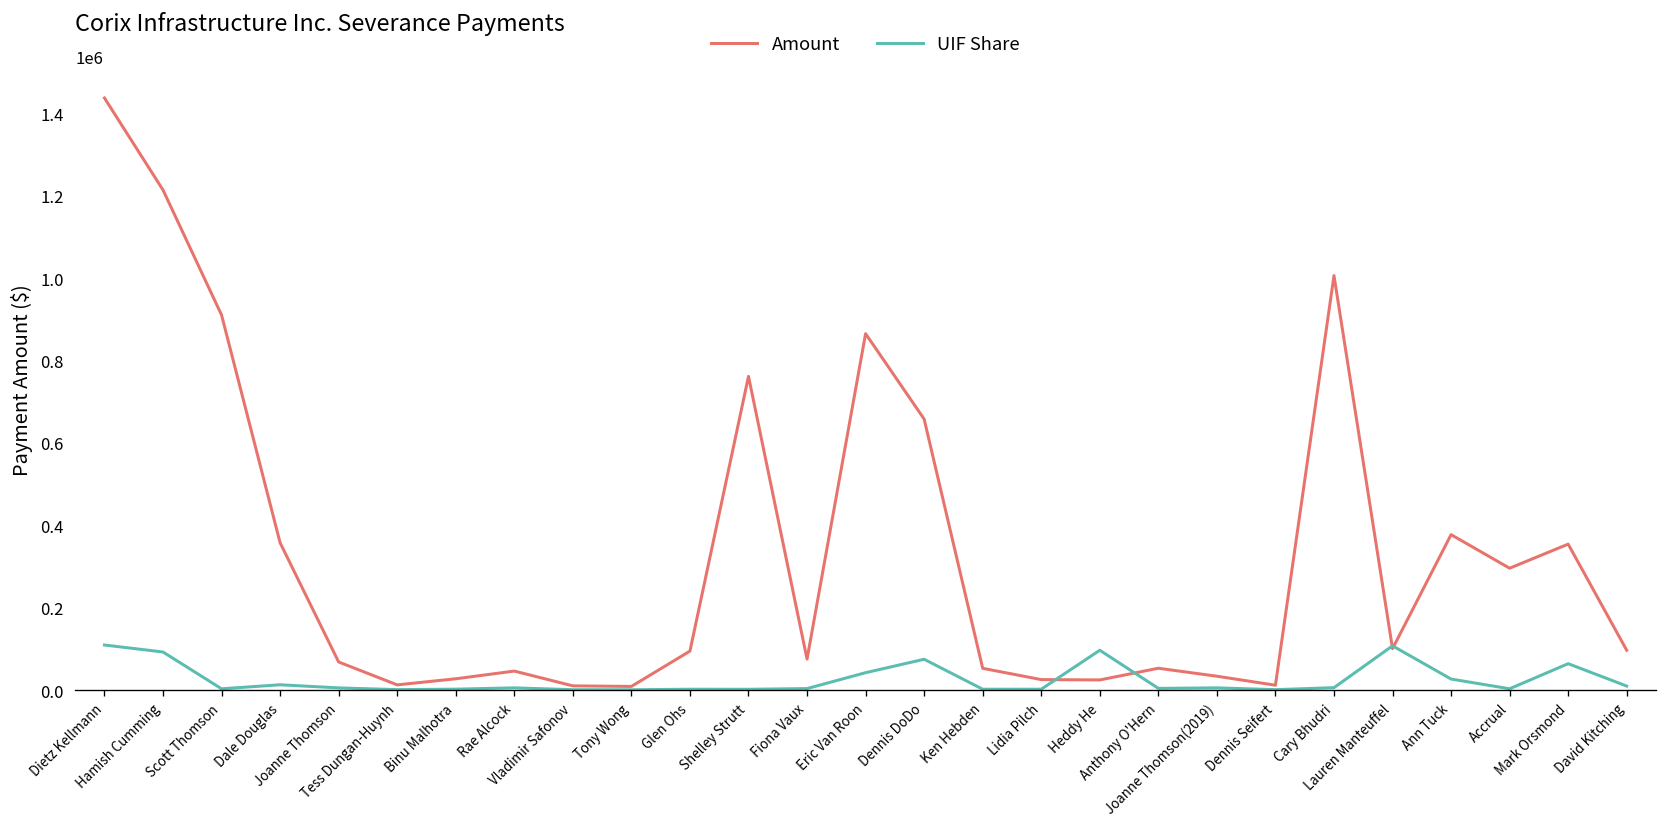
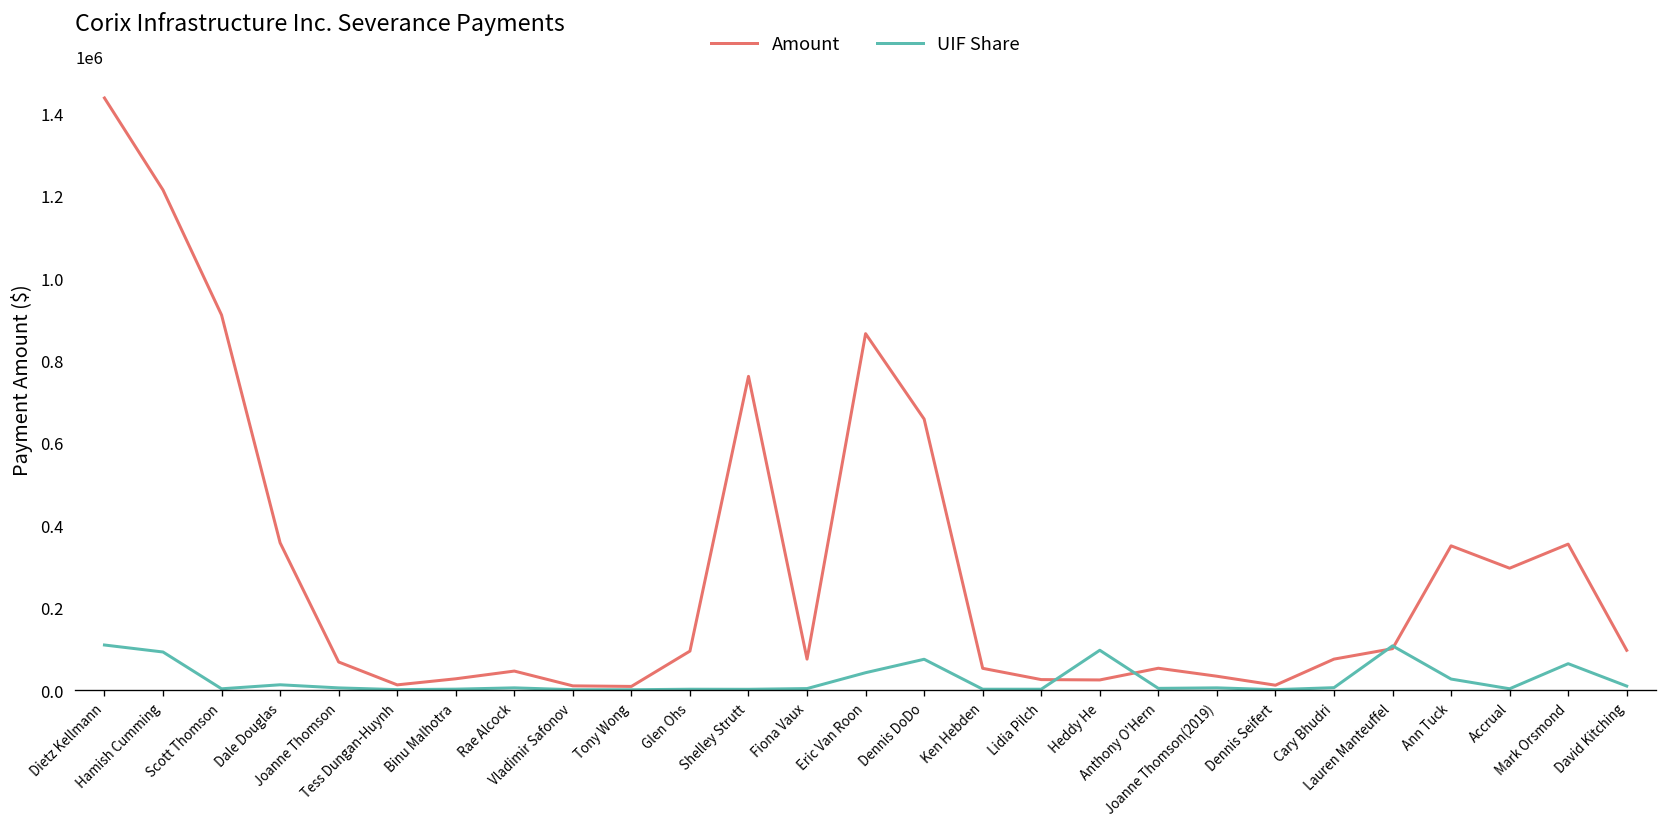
  {
    "Amount": {
      "Dietz Kellmann": 1440000,
      "Hamish Cumming": 1210000,
      "Scott Thomson": 910000,
      "Dale Douglas": 360000,
      "Joanne Thomson": 70000,
      "Tess Dungan-Huynh": 10000,
      "Binu Malhotra": 30000,
      "Rae Alcock": 50000,
      "Vladimir Safonov": 10000,
      "Tony Wong": 10000,
      "Glen Ohs": 90000,
      "Shelley Strutt": 760000,
      "Fiona Vaux": 70000,
      "Eric Van Roon": 870000,
      "Dennis DoDo": 660000,
      "Ken Hebden": 50000,
      "Lidia Pilch": 30000,
      "Heddy He": 20000,
      "Anthony O'Hern": 50000,
      "Joanne Thomson(2019)": 30000,
      "Dennis Seifert": 10000,
-     "Cary Bhudri": 1010000,
-     "Ann Tuck": 380000,
+     "Cary Bhudri": 80000,
+     "Ann Tuck": 350000,
      "Accrual": 300000,
      "Mark Orsmond": 350000,
      "David Kitching": 100000
    },
    "UIF Share": {
      "Dietz Kellmann": 110000,
      "Hamish Cumming": 90000,
      "Scott Thomson": 0,
      "Dale Douglas": 10000,
      "Joanne Thomson": 10000,
      "Tess Dungan-Huynh": 0,
      "Binu Malhotra": 0,
      "Rae Alcock": 10000,
      "Vladimir Safonov": 0,
      "Tony Wong": 0,
      "Glen Ohs": 0,
      "Shelley Strutt": 0,
      "Fiona Vaux": 0,
      "Eric Van Roon": 40000,
      "Dennis DoDo": 70000,
      "Ken Hebden": 0,
      "Lidia Pilch": 0,
      "Heddy He": 100000,
      "Anthony O'Hern": 0,
      "Joanne Thomson(2019)": 10000,
      "Dennis Seifert": 0,
      "Cary Bhudri": 10000,
      "Ann Tuck": 30000,
      "Accrual": 0,
      "Mark Orsmond": 60000,
      "David Kitching": 10000
    }
  }
